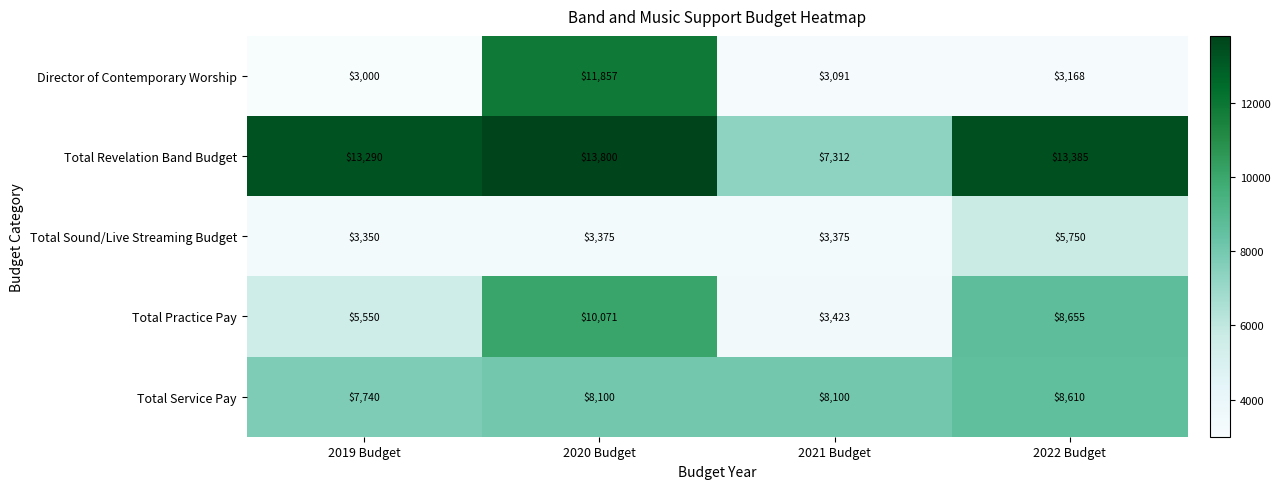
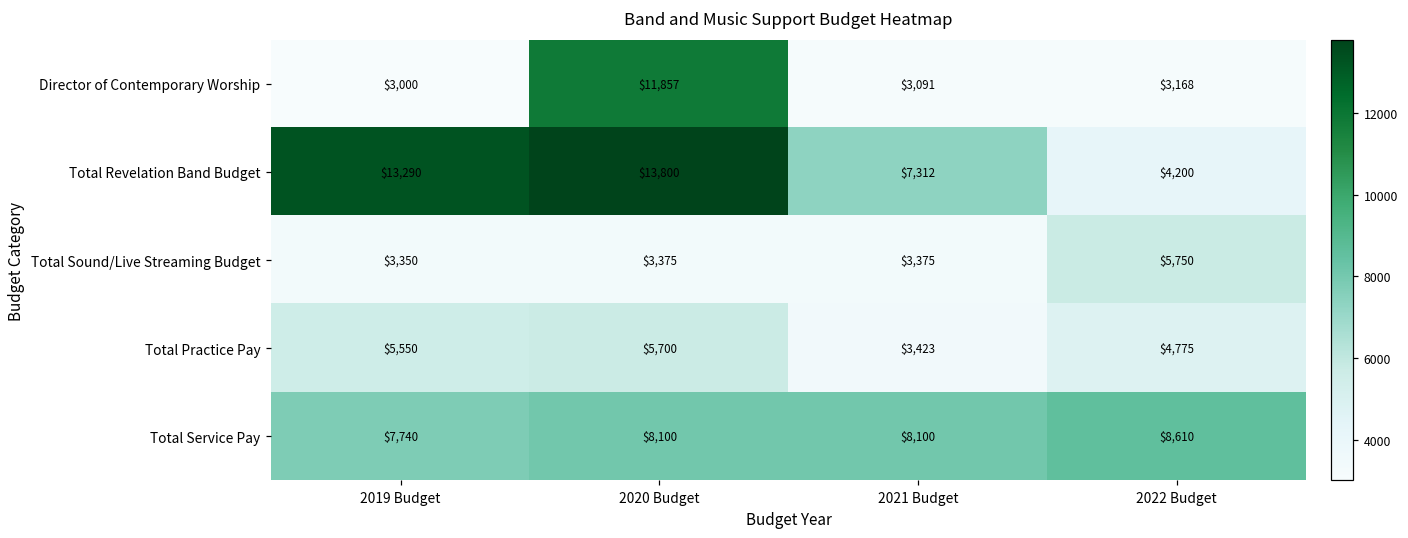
  {
    "Director of Contemporary Worship": {
      "2019 Budget": "$3,000",
      "2020 Budget": "$11,857",
      "2021 Budget": "$3,091",
      "2022 Budget": "$3,168"
    },
    "Total Revelation Band Budget": {
      "2019 Budget": "$13,290",
      "2020 Budget": "$13,800",
      "2021 Budget": "$7,312",
-     "2022 Budget": "$13,385"
+     "2022 Budget": "$4,200"
    },
    "Total Sound/Live Streaming Budget": {
      "2019 Budget": "$3,350",
      "2020 Budget": "$3,375",
      "2021 Budget": "$3,375",
      "2022 Budget": "$5,750"
    },
    "Total Practice Pay": {
      "2019 Budget": "$5,550",
-     "2020 Budget": "$10,071",
+     "2020 Budget": "$5,700",
      "2021 Budget": "$3,423",
-     "2022 Budget": "$8,655"
+     "2022 Budget": "$4,775"
    },
    "Total Service Pay": {
      "2019 Budget": "$7,740",
      "2020 Budget": "$8,100",
      "2021 Budget": "$8,100",
      "2022 Budget": "$8,610"
    }
  }
